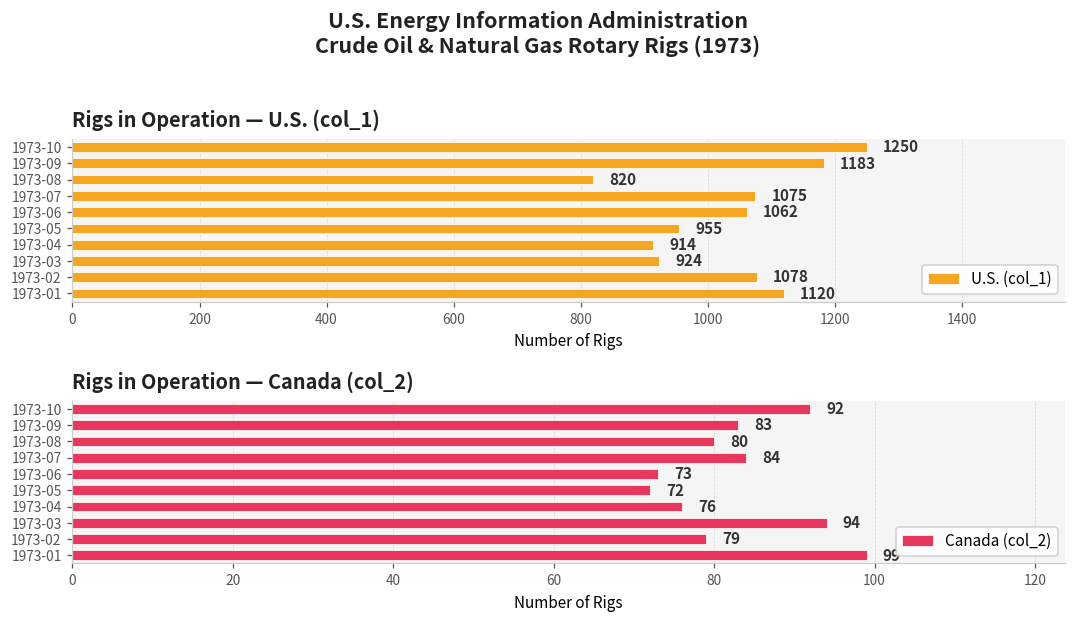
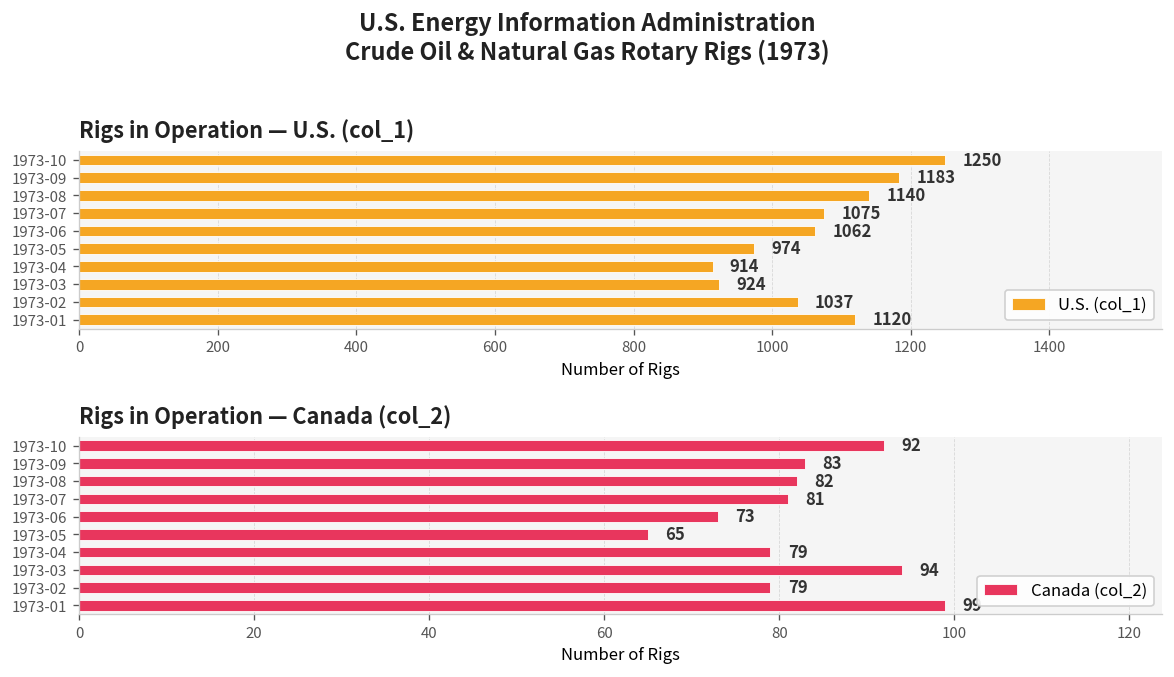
  {
    "Rigs in Operation — U.S. (col_1)": {
      "1973-10": 1250,
      "1973-09": 1183,
-     "1973-08": 820,
+     "1973-08": 1140,
      "1973-07": 1075,
      "1973-06": 1062,
-     "1973-05": 955,
+     "1973-05": 974,
      "1973-04": 914,
      "1973-03": 924,
-     "1973-02": 1078,
+     "1973-02": 1037,
      "1973-01": 1120
    },
    "Rigs in Operation — Canada (col_2)": {
      "1973-10": 92,
      "1973-09": 83,
-     "1973-08": 80,
-     "1973-07": 84,
+     "1973-08": 82,
+     "1973-07": 81,
      "1973-06": 73,
-     "1973-05": 72,
-     "1973-04": 76,
+     "1973-05": 65,
+     "1973-04": 79,
      "1973-03": 94,
      "1973-02": 79
    }
  }
